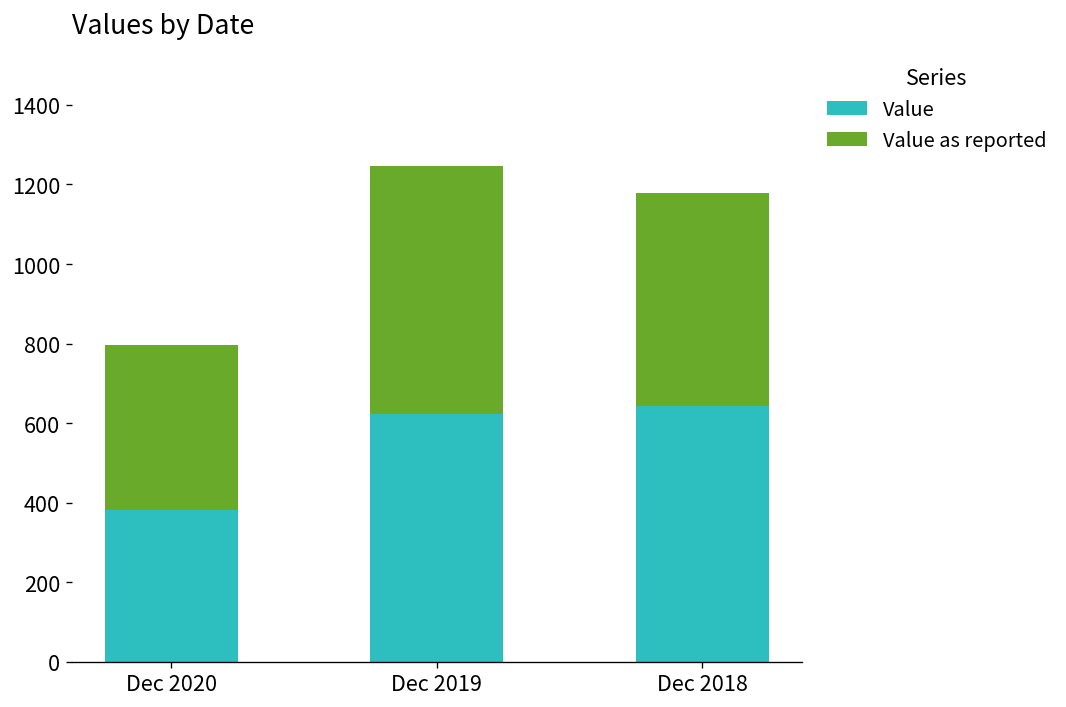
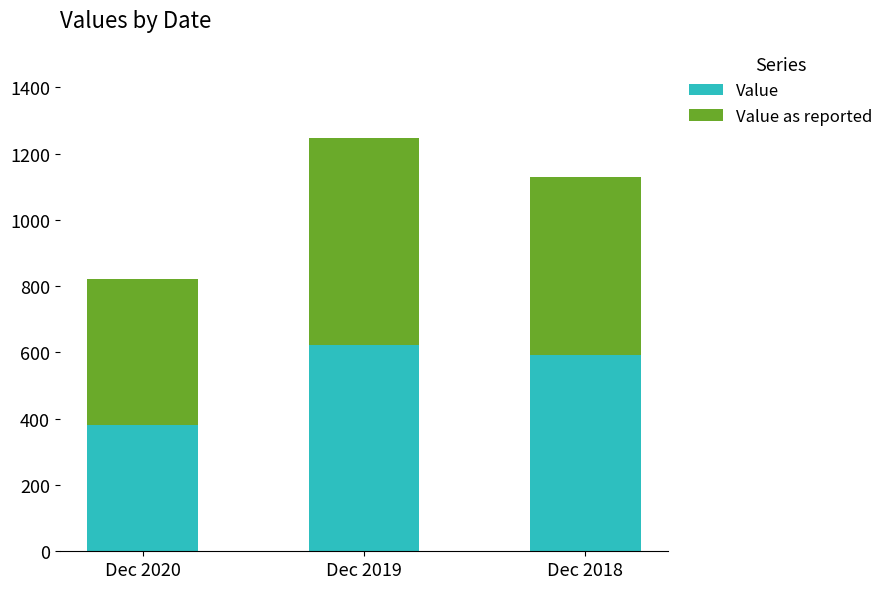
  {
    "Value": {
      "Dec 2020": 380,
      "Dec 2019": 620,
-     "Dec 2018": 640
+     "Dec 2018": 590
    },
    "Value as reported": {
-     "Dec 2020": 410,
+     "Dec 2020": 440,
      "Dec 2019": 620,
      "Dec 2018": 540
    }
  }
